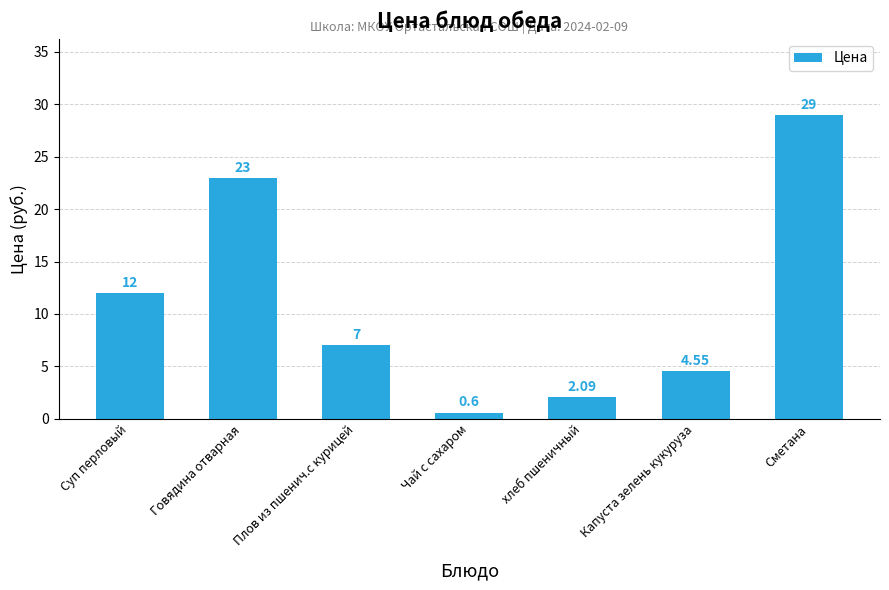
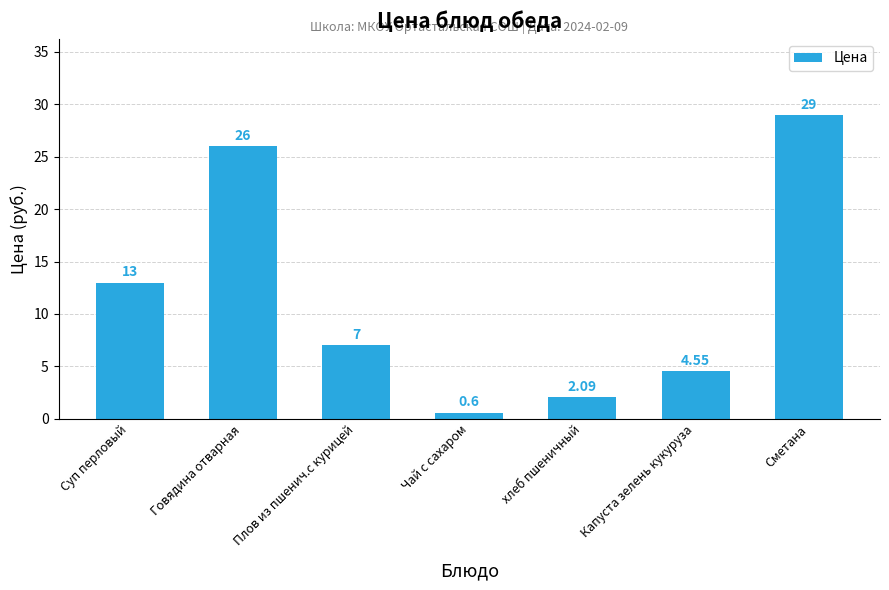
  {
-   "Суп перловый": 12,
-   "Говядина отварная": 23,
+   "Суп перловый": 13,
+   "Говядина отварная": 26,
    "Плов из пшенич.с курицей": 7,
    "Чай с сахаром": 0.6,
    "хлеб пшеничный": 2.09,
    "Капуста зелень кукуруза": 4.55,
    "Сметана": 29
  }
